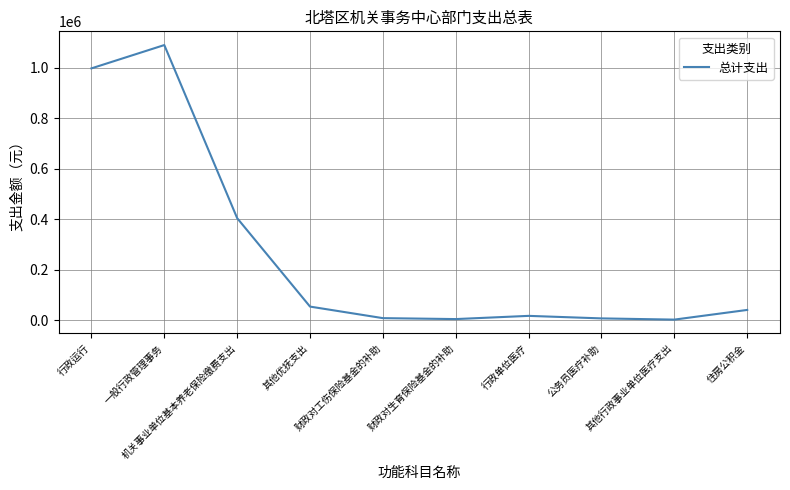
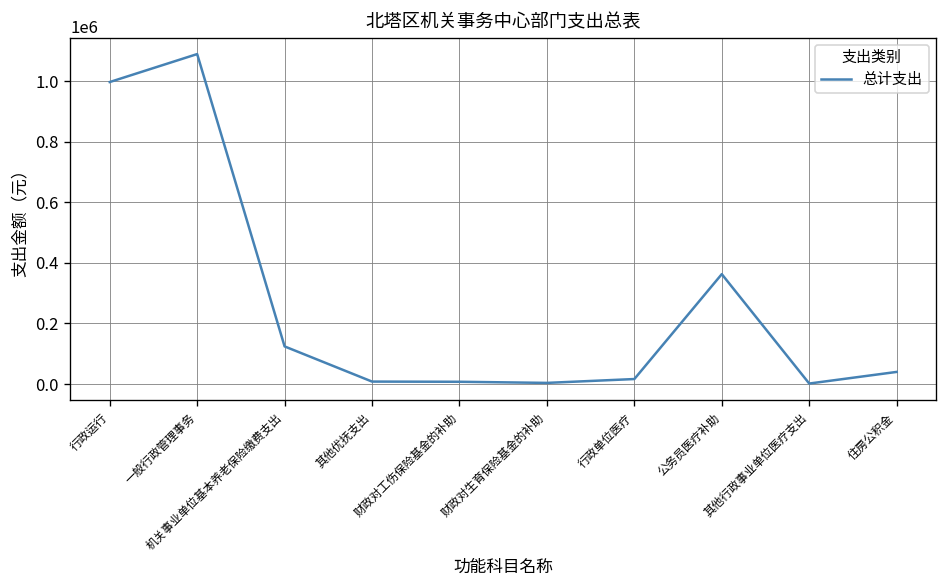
  {
    "行政运行": 1000000,
    "一般行政管理事务": 1090000,
-   "机关事业单位基本养老保险缴费支出": 400000,
-   "其他优抚支出": 50000,
+   "机关事业单位基本养老保险缴费支出": 120000,
+   "其他优抚支出": 10000,
    "财政对工伤保险基金的补助": 10000,
    "财政对生育保险基金的补助": 0,
    "行政单位医疗": 20000,
-   "公务员医疗补助": 10000,
+   "公务员医疗补助": 360000,
    "其他行政事业单位医疗支出": 0,
    "住房公积金": 40000
  }
